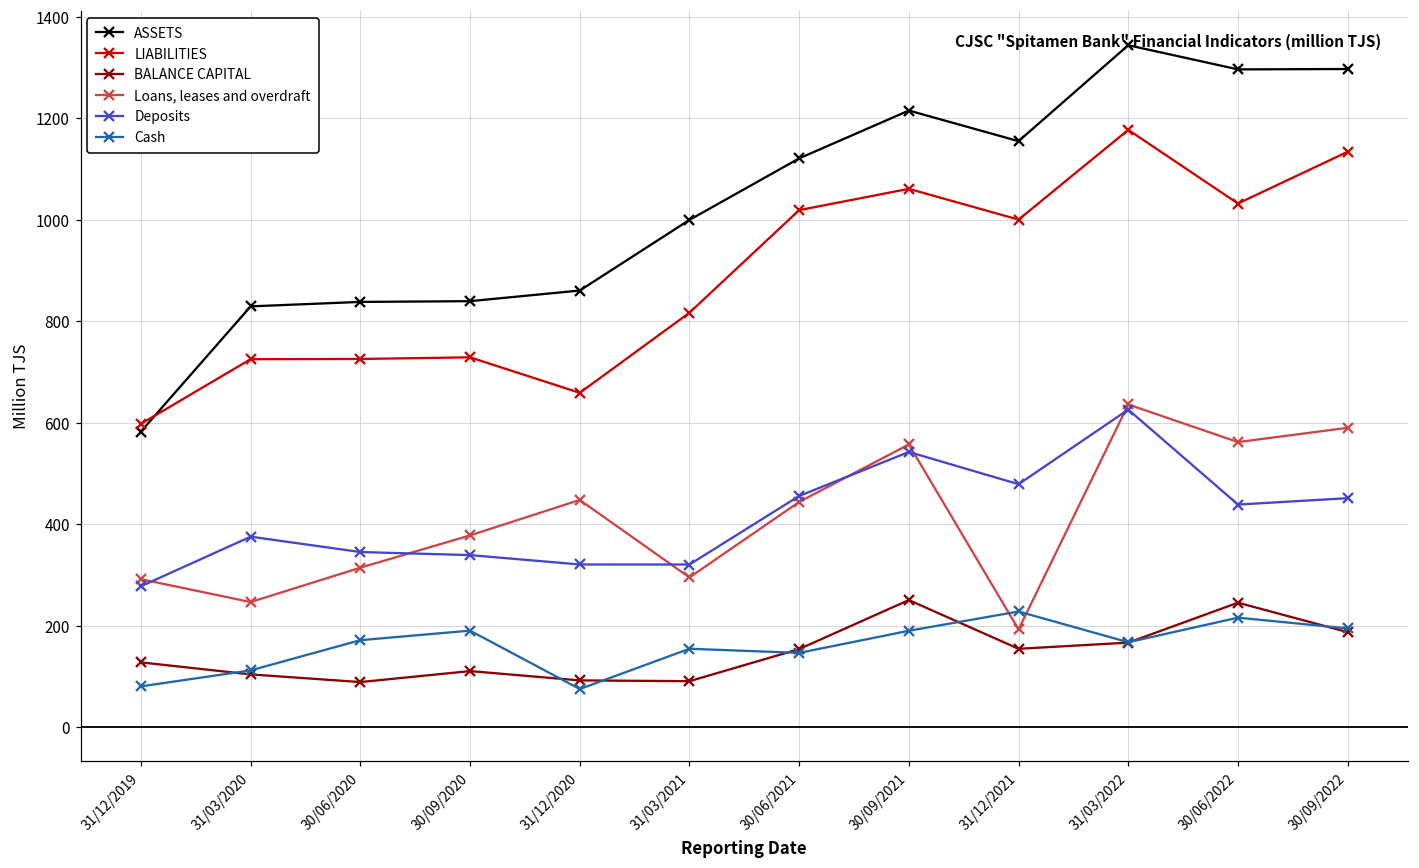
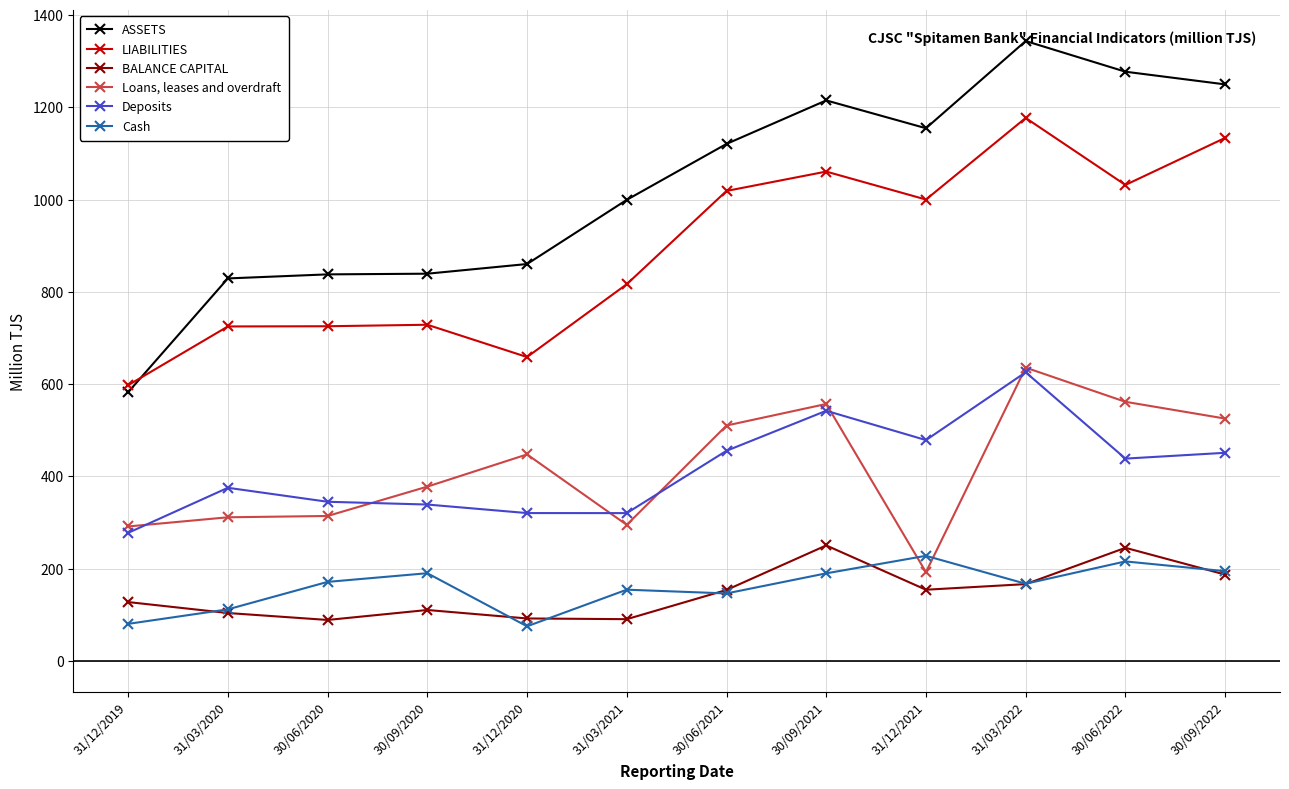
  {
    "ASSETS": {
      "31/12/2019": 580,
      "31/03/2020": 830,
      "30/06/2020": 840,
      "30/09/2020": 840,
      "31/12/2020": 860,
      "31/03/2021": 1000,
      "30/06/2021": 1120,
      "30/09/2021": 1210,
      "31/12/2021": 1150,
      "31/03/2022": 1340,
-     "30/06/2022": 1300,
-     "30/09/2022": 1300
+     "30/06/2022": 1280,
+     "30/09/2022": 1250
    },
    "LIABILITIES": {
      "31/12/2019": 600,
      "31/03/2020": 730,
      "30/06/2020": 730,
      "30/09/2020": 730,
      "31/12/2020": 660,
      "31/03/2021": 820,
      "30/06/2021": 1020,
      "30/09/2021": 1060,
      "31/12/2021": 1000,
      "31/03/2022": 1180,
      "30/06/2022": 1030,
      "30/09/2022": 1130
    },
    "BALANCE CAPITAL": {
      "31/12/2019": 130,
      "31/03/2020": 100,
      "30/06/2020": 90,
      "30/09/2020": 110,
      "31/12/2020": 90,
      "31/03/2021": 90,
      "30/06/2021": 150,
      "30/09/2021": 250,
      "31/12/2021": 150,
      "30/06/2022": 250,
      "30/09/2022": 190
    },
    "Loans, leases and overdraft": {
      "31/12/2019": 290,
-     "31/03/2020": 250,
+     "31/03/2020": 310,
      "30/06/2020": 310,
      "30/09/2020": 380,
      "31/12/2020": 450,
      "31/03/2021": 300,
-     "30/06/2021": 440,
+     "30/06/2021": 510,
      "30/09/2021": 560,
      "31/12/2021": 190,
      "31/03/2022": 640,
      "30/06/2022": 560,
-     "30/09/2022": 590
+     "30/09/2022": 530
    }
  }
